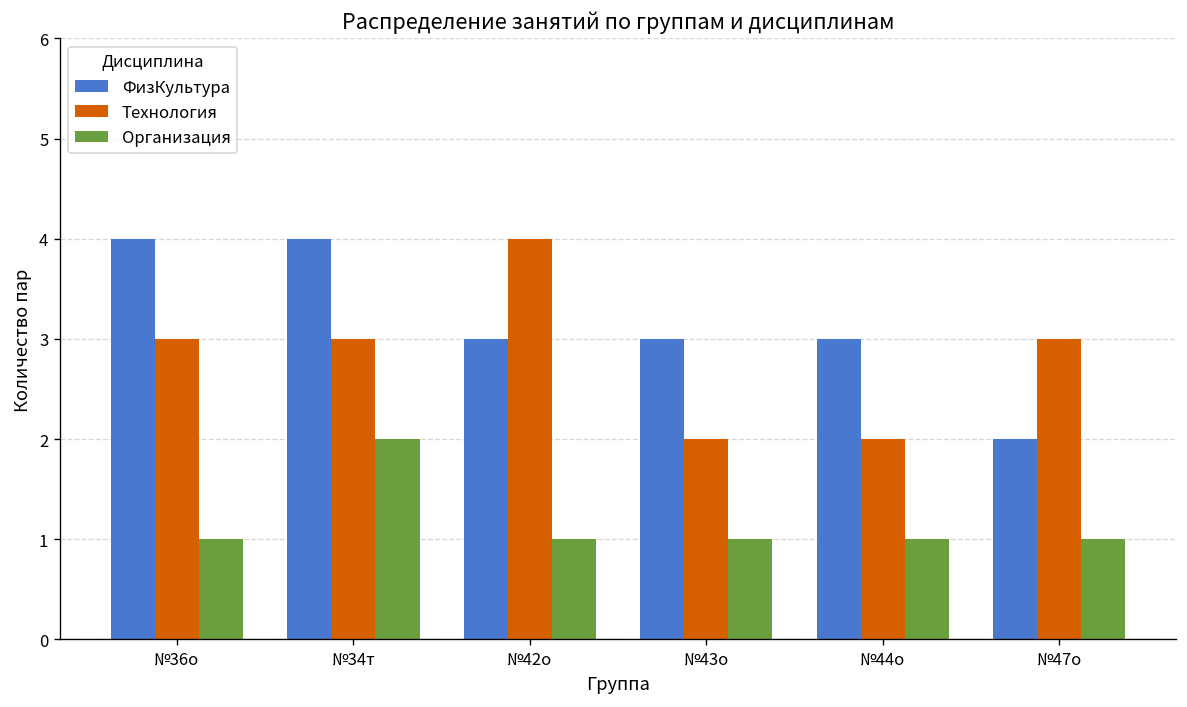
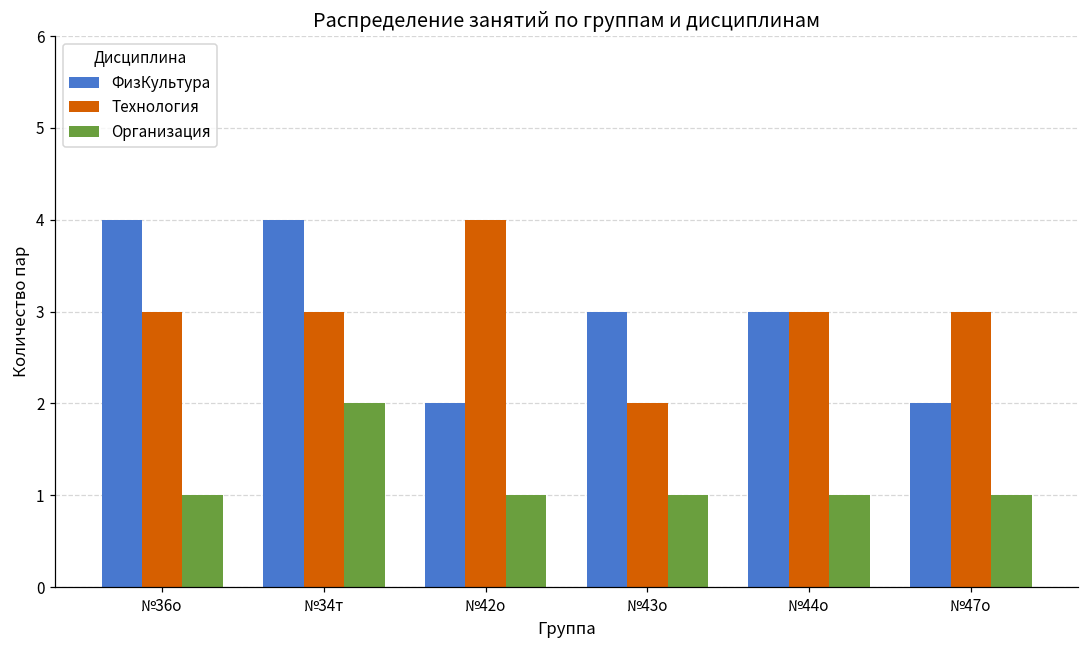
  {
    "ФизКультура": {
      "№36о": 4,
      "№34т": 4,
-     "№42о": 3,
+     "№42о": 2,
      "№43о": 3,
      "№44о": 3,
      "№47о": 2
    },
    "Технология": {
      "№36о": 3,
      "№34т": 3,
      "№42о": 4,
      "№43о": 2,
-     "№44о": 2,
+     "№44о": 3,
      "№47о": 3
    },
    "Организация": {
      "№36о": 1,
      "№34т": 2,
      "№42о": 1,
      "№43о": 1,
      "№44о": 1,
      "№47о": 1
    }
  }
